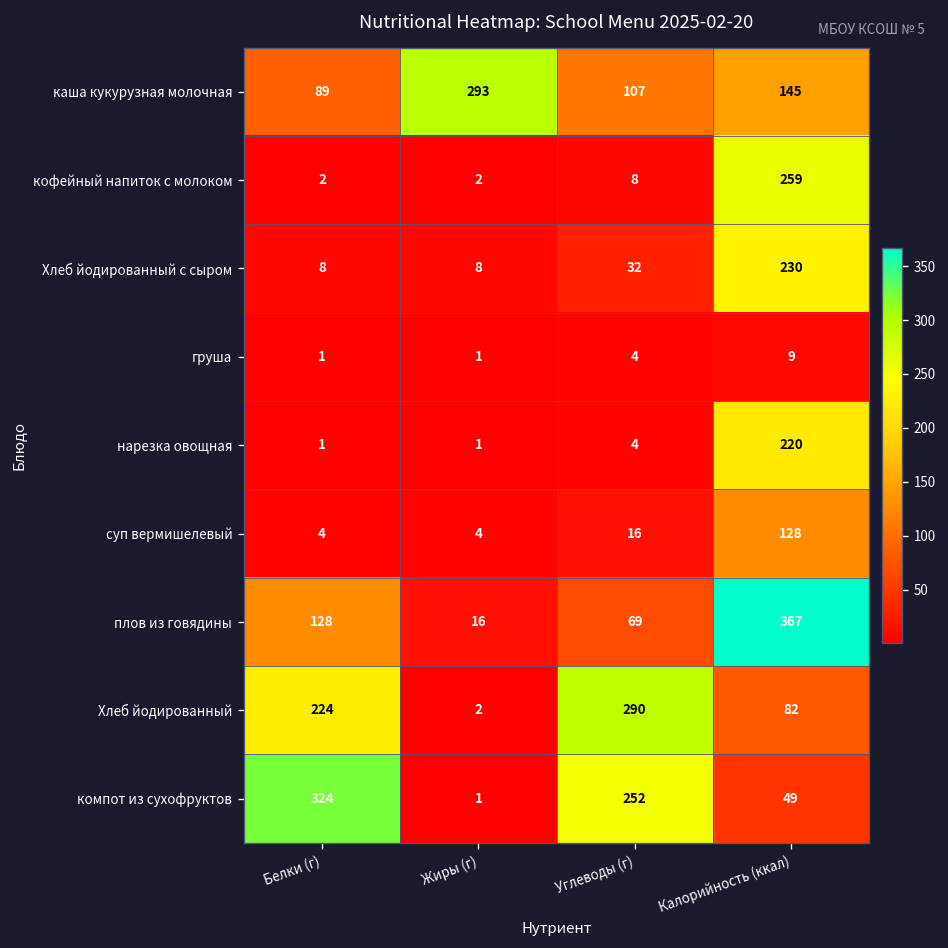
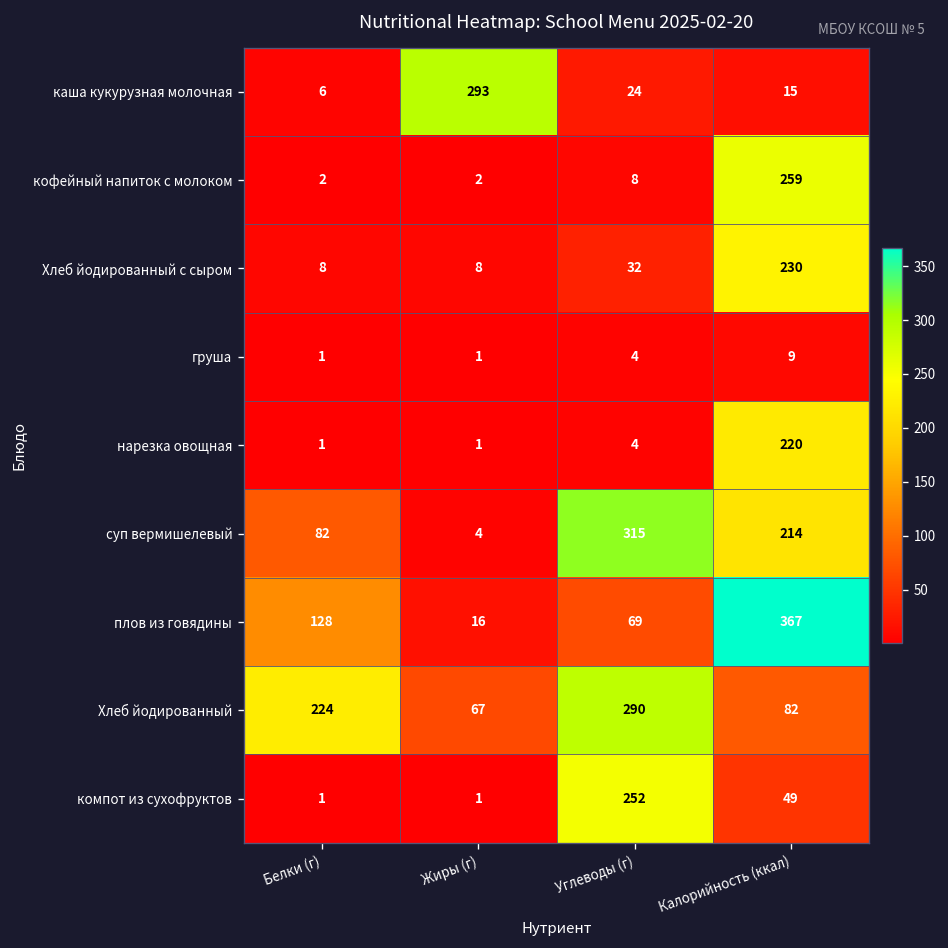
  {
    "каша кукурузная молочная": {
-     "Белки (г)": 89,
+     "Белки (г)": 6,
      "Жиры (г)": 293,
-     "Углеводы (г)": 107,
-     "Калорийность (ккал)": 145
+     "Углеводы (г)": 24,
+     "Калорийность (ккал)": 15
    },
    "кофейный напиток с молоком": {
      "Белки (г)": 2,
      "Жиры (г)": 2,
      "Углеводы (г)": 8,
      "Калорийность (ккал)": 259
    },
    "Хлеб йодированный с сыром": {
      "Белки (г)": 8,
      "Жиры (г)": 8,
      "Углеводы (г)": 32,
      "Калорийность (ккал)": 230
    },
    "груша": {
      "Белки (г)": 1,
      "Жиры (г)": 1,
      "Углеводы (г)": 4,
      "Калорийность (ккал)": 9
    },
    "нарезка овощная": {
      "Белки (г)": 1,
      "Жиры (г)": 1,
      "Углеводы (г)": 4,
      "Калорийность (ккал)": 220
    },
    "суп вермишелевый": {
-     "Белки (г)": 4,
+     "Белки (г)": 82,
      "Жиры (г)": 4,
-     "Углеводы (г)": 16,
-     "Калорийность (ккал)": 128
+     "Углеводы (г)": 315,
+     "Калорийность (ккал)": 214
    },
    "плов из говядины": {
      "Белки (г)": 128,
      "Жиры (г)": 16,
      "Углеводы (г)": 69,
      "Калорийность (ккал)": 367
    },
    "Хлеб йодированный": {
      "Белки (г)": 224,
-     "Жиры (г)": 2,
+     "Жиры (г)": 67,
      "Углеводы (г)": 290,
      "Калорийность (ккал)": 82
    },
    "компот из сухофруктов": {
-     "Белки (г)": 324,
+     "Белки (г)": 1,
      "Жиры (г)": 1,
      "Углеводы (г)": 252,
      "Калорийность (ккал)": 49
    }
  }
